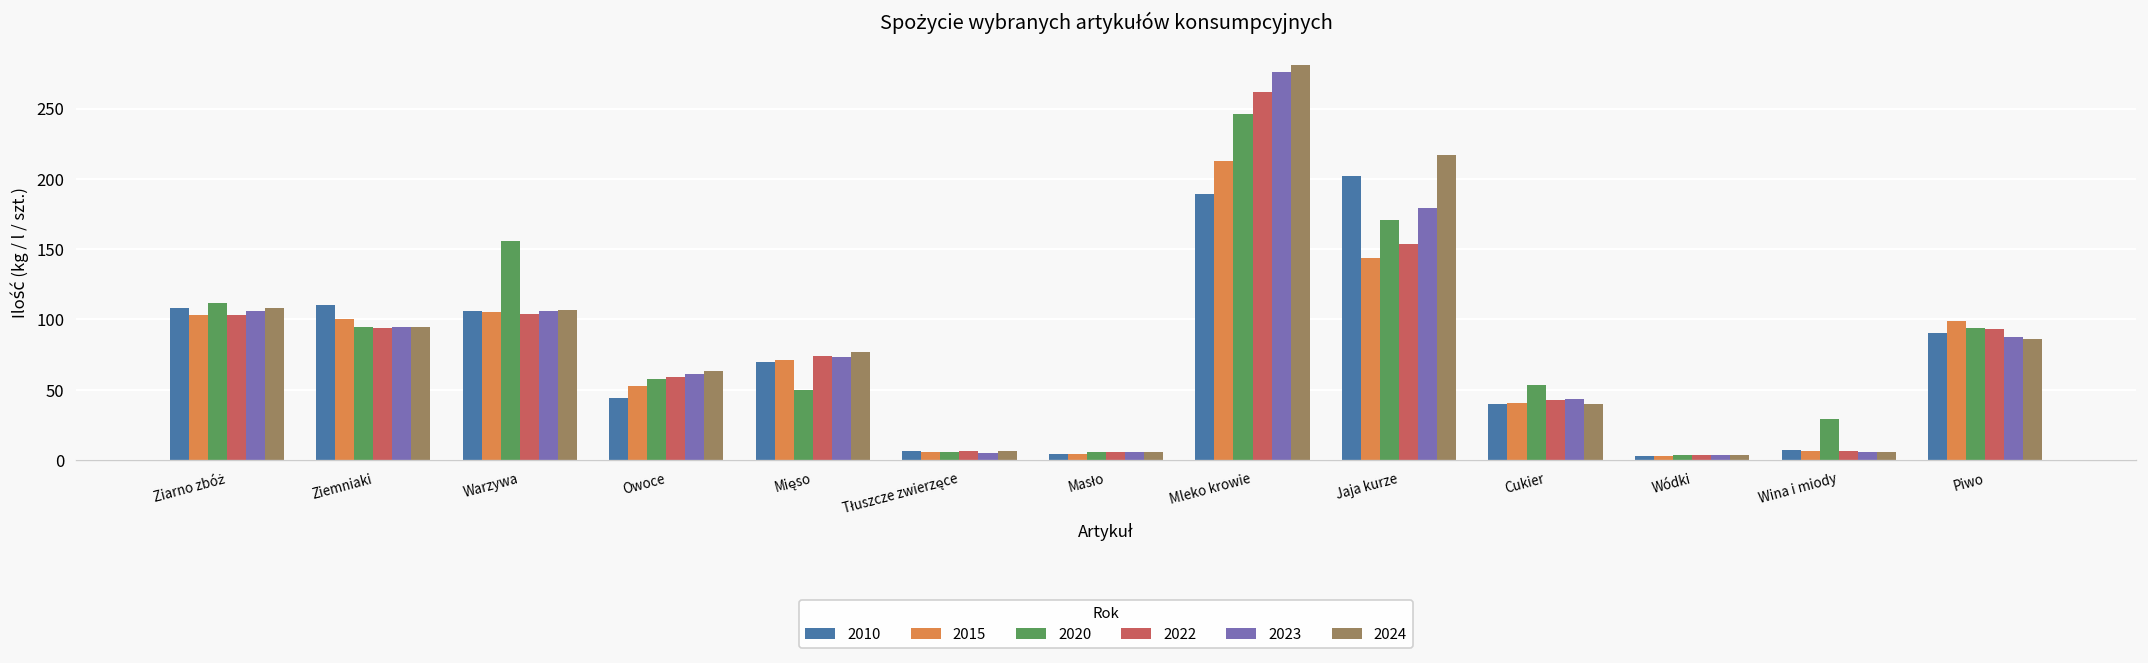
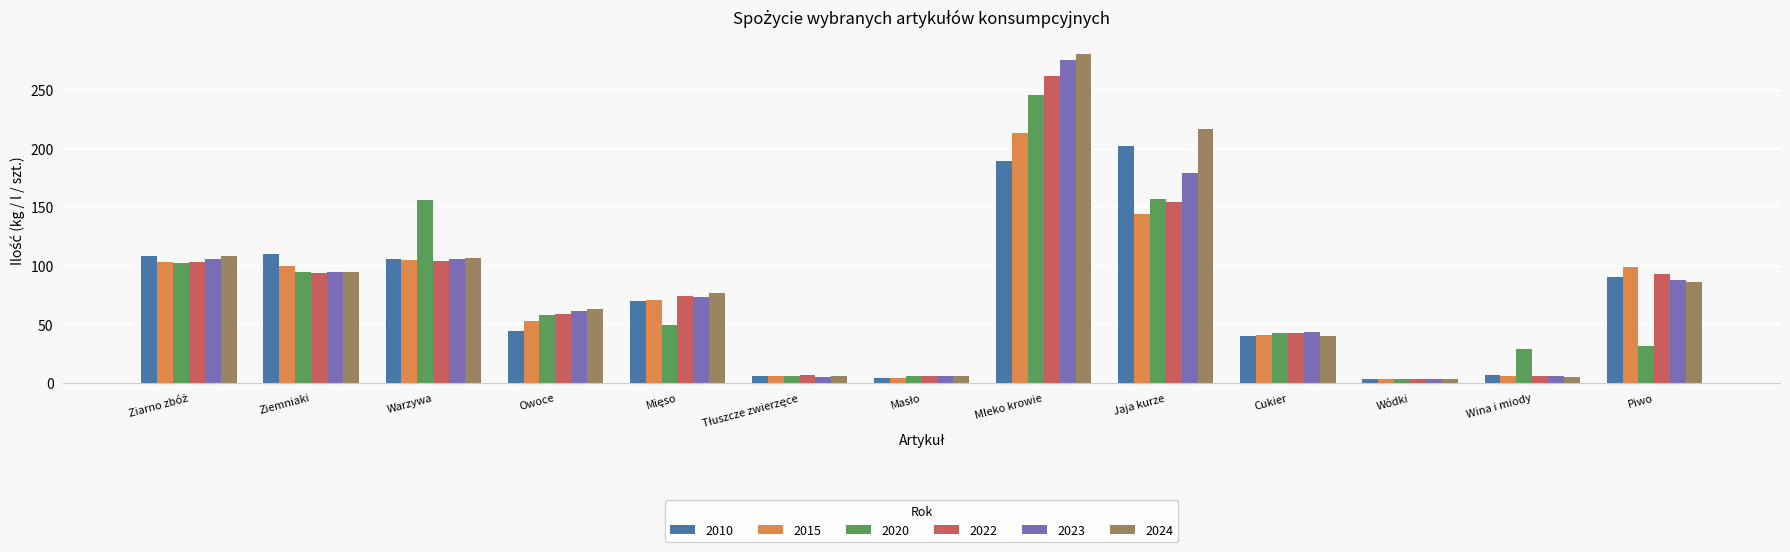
  {
    "2020": {
-     "Ziarno zbóż": 112,
+     "Ziarno zbóż": 102,
      "Ziemniaki": 94,
      "Warzywa": 156,
      "Owoce": 58,
      "Mięso": 50,
      "Tłuszcze zwierzęce": 6,
      "Masło": 6,
      "Mleko krowie": 246,
-     "Jaja kurze": 171,
-     "Cukier": 53,
+     "Jaja kurze": 157,
+     "Cukier": 43,
      "Wódki": 4,
      "Wina i miody": 29,
-     "Piwo": 94
+     "Piwo": 31
    },
    "2024": {
      "Ziarno zbóż": 108,
      "Ziemniaki": 95,
      "Warzywa": 107,
      "Owoce": 63,
      "Mięso": 77,
      "Tłuszcze zwierzęce": 6,
      "Masło": 6,
      "Mleko krowie": 281,
      "Jaja kurze": 217,
      "Cukier": 40,
      "Wódki": 3,
      "Wina i miody": 5,
      "Piwo": 86
    }
  }
